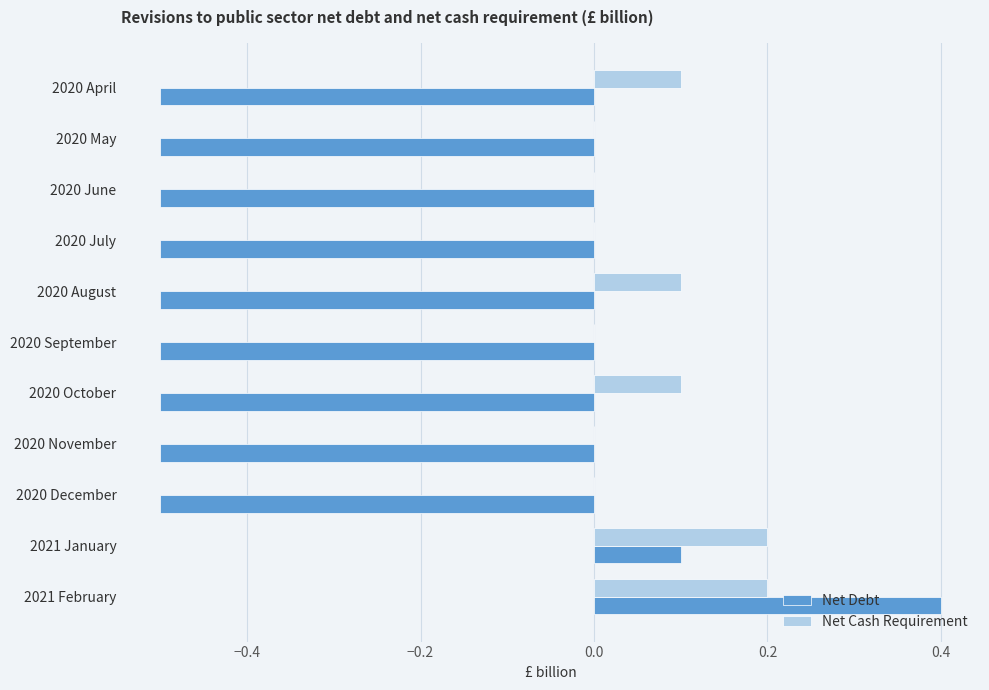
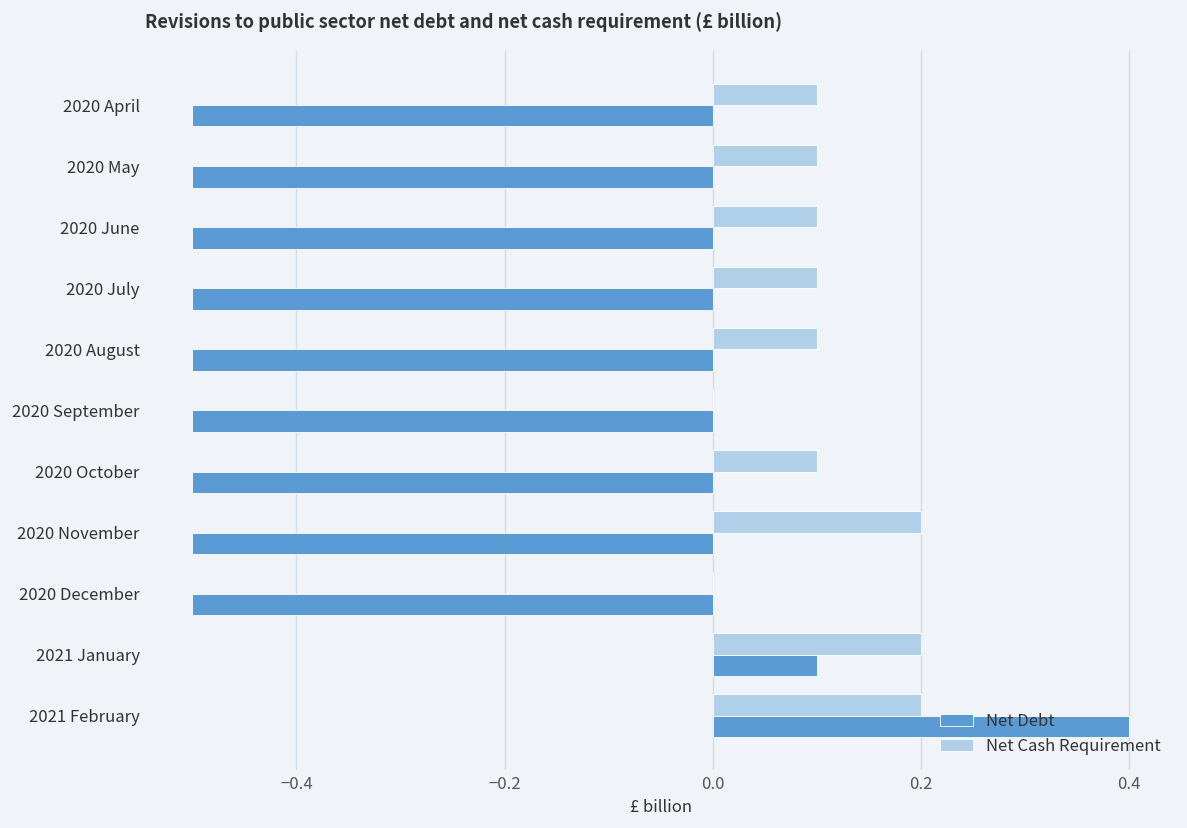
  {
    "Net Debt": {
      "2020 April": -0.5,
      "2020 May": -0.5,
      "2020 June": -0.5,
      "2020 July": -0.5,
      "2020 August": -0.5,
      "2020 September": -0.5,
      "2020 October": -0.5,
      "2020 November": -0.5,
      "2020 December": -0.5,
      "2021 January": 0.1,
      "2021 February": 0.4
    },
    "Net Cash Requirement": {
      "2020 April": 0.1,
-     "2020 May": 0.0,
-     "2020 June": 0.0,
-     "2020 July": 0.0,
+     "2020 May": 0.1,
+     "2020 June": 0.1,
+     "2020 July": 0.1,
      "2020 August": 0.1,
      "2020 September": 0.0,
      "2020 October": 0.1,
-     "2020 November": 0.0,
+     "2020 November": 0.2,
      "2020 December": 0.0,
      "2021 January": 0.2,
      "2021 February": 0.2
    }
  }
